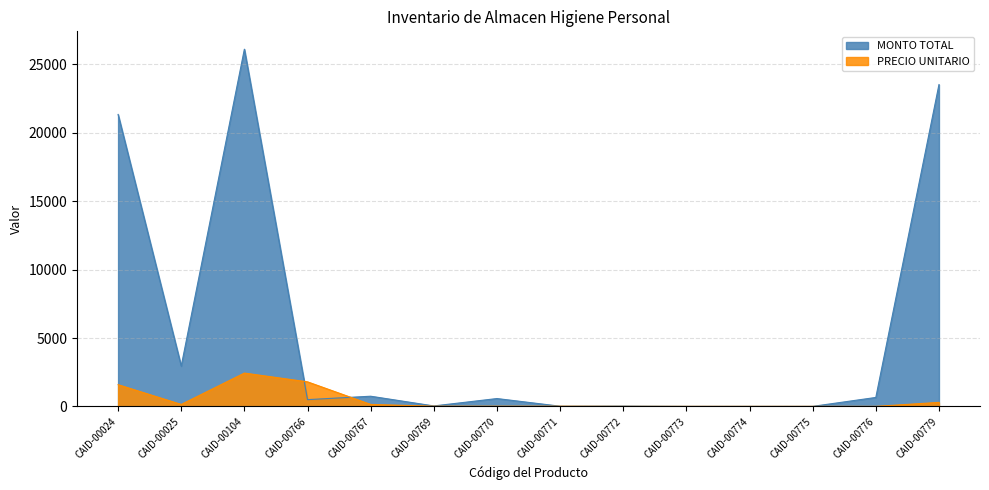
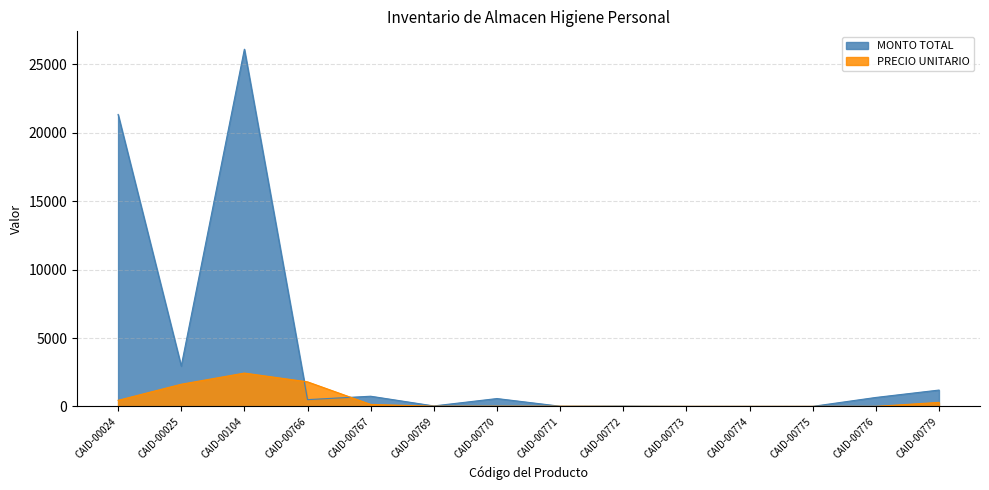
  {
    "MONTO TOTAL": {
      "CAID-00024": 21300,
      "CAID-00025": 3000,
      "CAID-00104": 26100,
      "CAID-00766": 500,
      "CAID-00767": 800,
      "CAID-00770": 600,
      "CAID-00776": 700,
-     "CAID-00779": 23500
+     "CAID-00779": 1200
    },
    "PRECIO UNITARIO": {
-     "CAID-00024": 1600,
-     "CAID-00025": 200,
+     "CAID-00024": 500,
+     "CAID-00025": 1600,
      "CAID-00104": 2400,
      "CAID-00766": 1800,
      "CAID-00767": 200,
      "CAID-00770": 0,
      "CAID-00776": 0,
      "CAID-00779": 300
    }
  }
